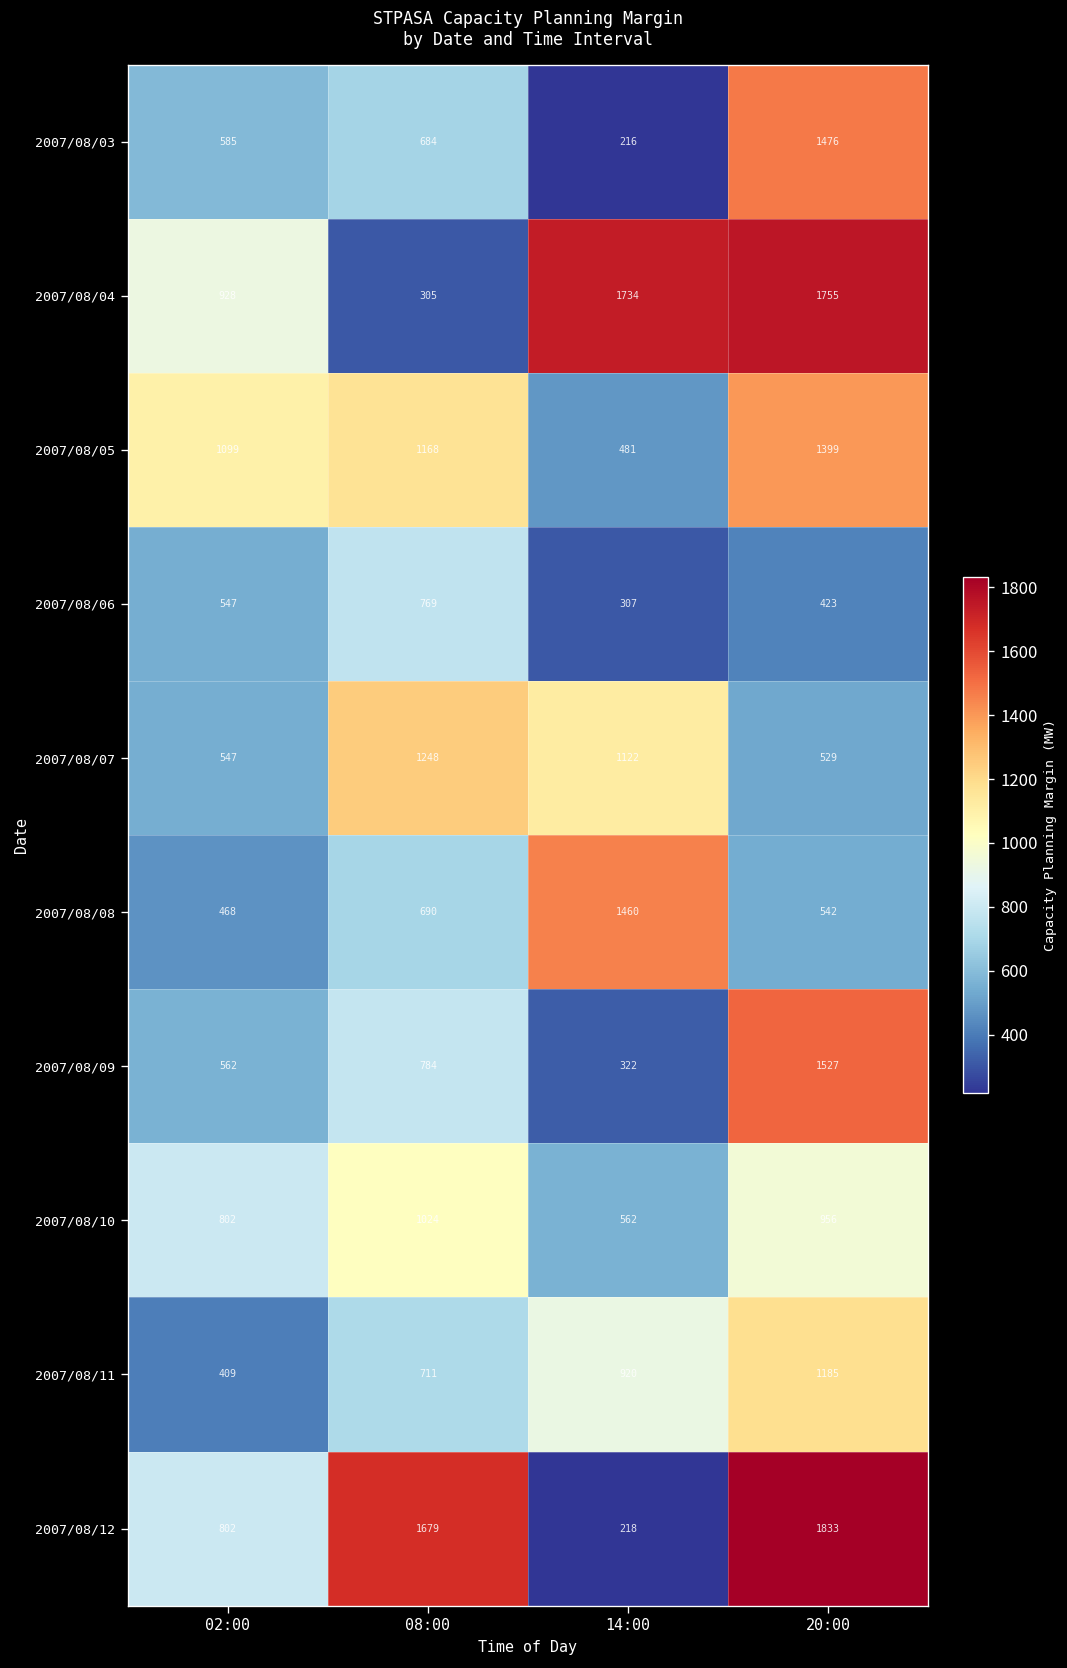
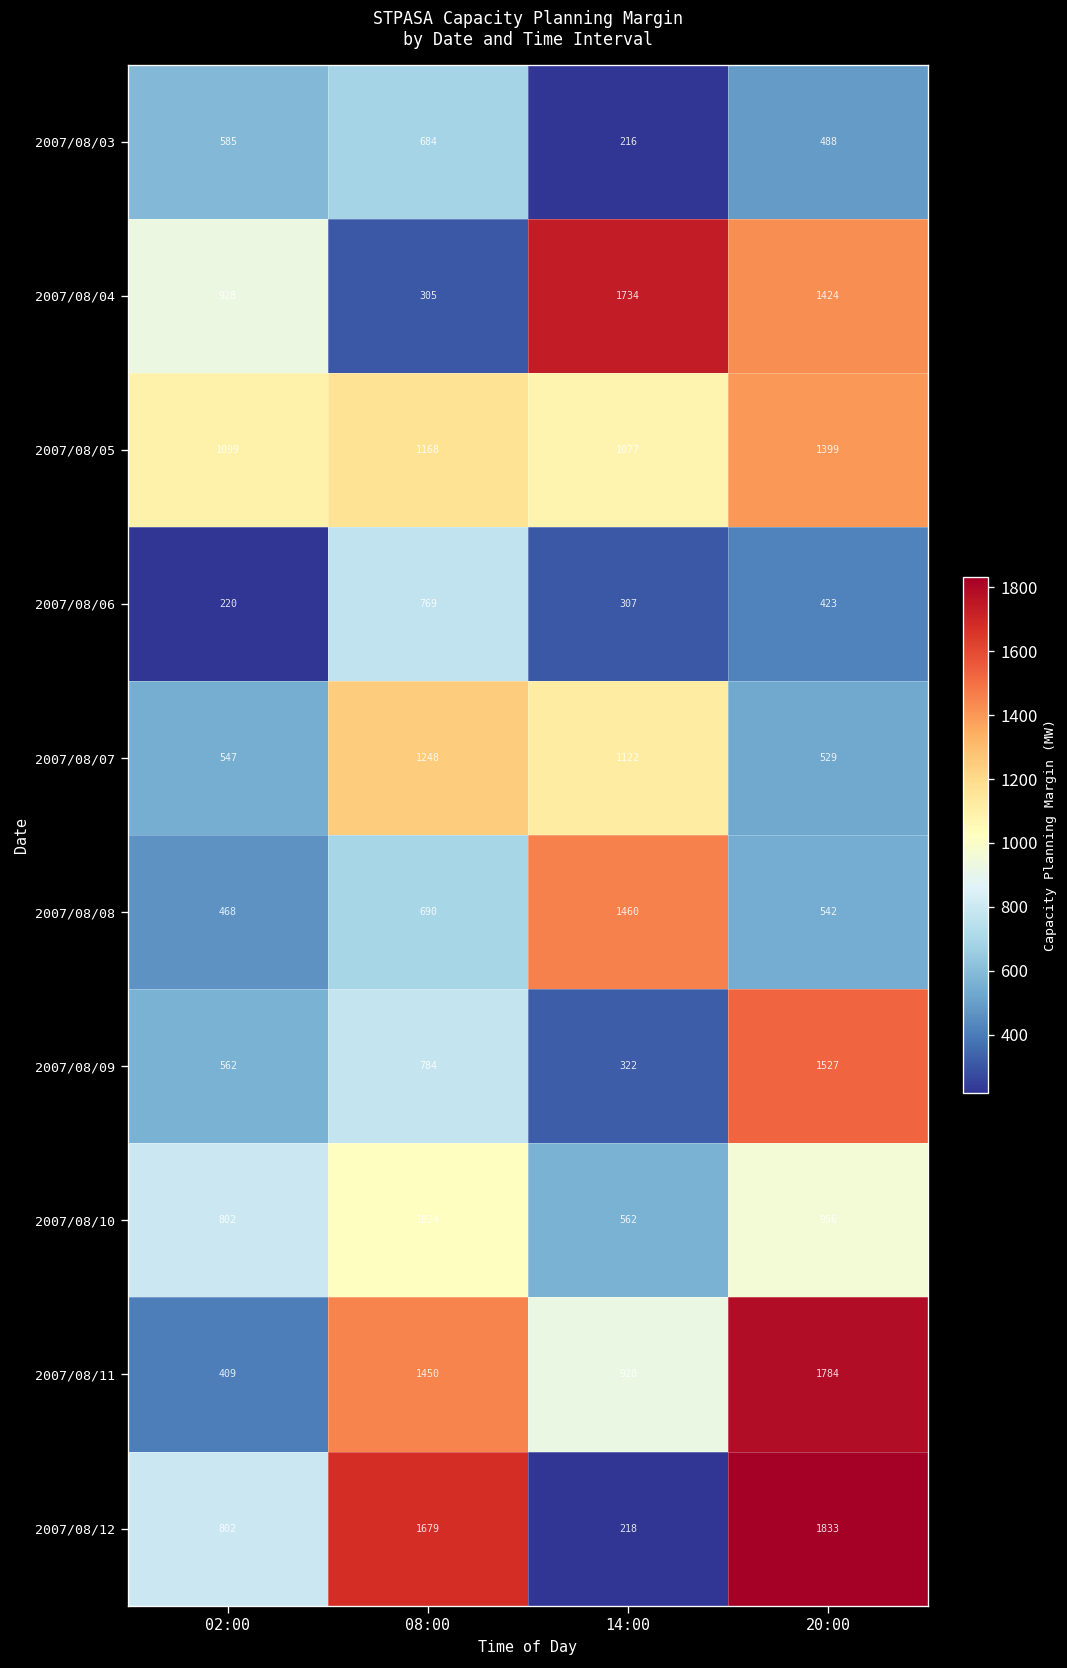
  {
    "2007/08/03": {
      "02:00": 585,
      "08:00": 684,
      "14:00": 216,
-     "20:00": 1476
+     "20:00": 488
    },
    "2007/08/04": {
      "08:00": 305,
      "14:00": 1734,
-     "20:00": 1755
+     "20:00": 1424
    },
    "2007/08/05": {
      "02:00": 1099,
      "08:00": 1168,
-     "14:00": 481,
+     "14:00": 1077,
      "20:00": 1399
    },
    "2007/08/06": {
-     "02:00": 547,
+     "02:00": 220,
      "08:00": 769,
      "14:00": 307,
      "20:00": 423
    },
    "2007/08/07": {
      "02:00": 547,
      "08:00": 1248,
      "14:00": 1122,
      "20:00": 529
    },
    "2007/08/08": {
      "02:00": 468,
      "08:00": 690,
      "14:00": 1460,
      "20:00": 542
    },
    "2007/08/09": {
      "02:00": 562,
      "08:00": 784,
      "14:00": 322,
      "20:00": 1527
    },
    "2007/08/10": {
      "08:00": 1024,
      "14:00": 562
    },
    "2007/08/11": {
      "02:00": 409,
-     "08:00": 711,
-     "20:00": 1185
+     "08:00": 1450,
+     "20:00": 1784
    },
    "2007/08/12": {
      "08:00": 1679,
      "14:00": 218,
      "20:00": 1833
    }
  }
